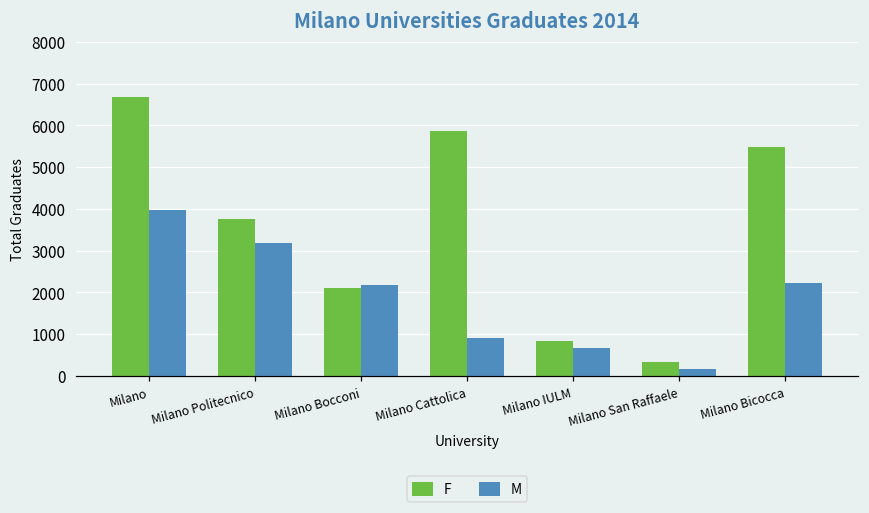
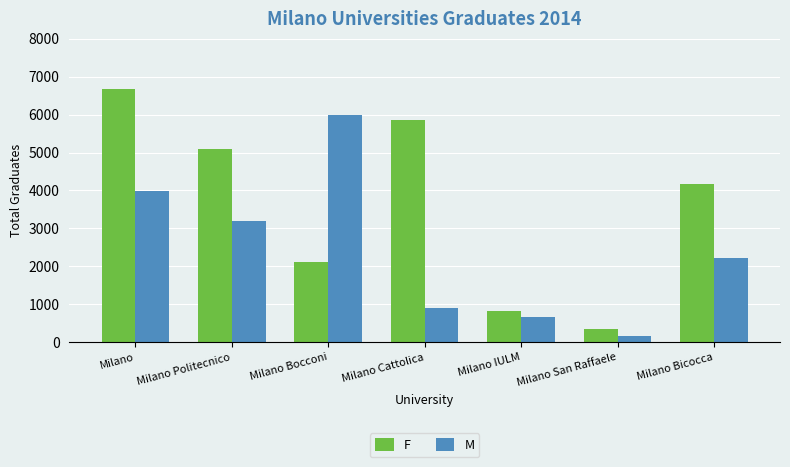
  {
    "F": {
      "Milano": 6700,
-     "Milano Politecnico": 3800,
+     "Milano Politecnico": 5100,
      "Milano Bocconi": 2100,
      "Milano Cattolica": 5900,
      "Milano IULM": 800,
      "Milano San Raffaele": 300,
-     "Milano Bicocca": 5500
+     "Milano Bicocca": 4200
    },
    "M": {
      "Milano": 4000,
      "Milano Politecnico": 3200,
-     "Milano Bocconi": 2200,
+     "Milano Bocconi": 6000,
      "Milano Cattolica": 900,
      "Milano IULM": 700,
      "Milano San Raffaele": 200,
      "Milano Bicocca": 2200
    }
  }
